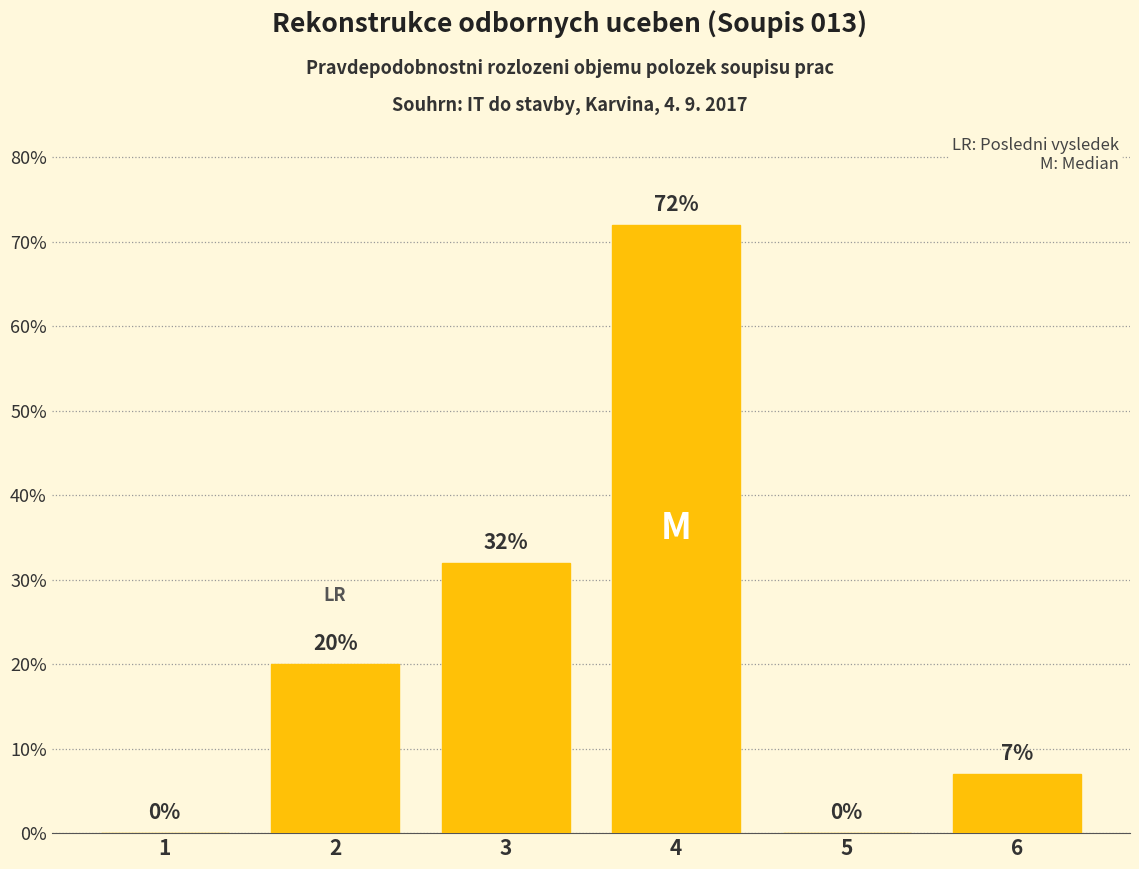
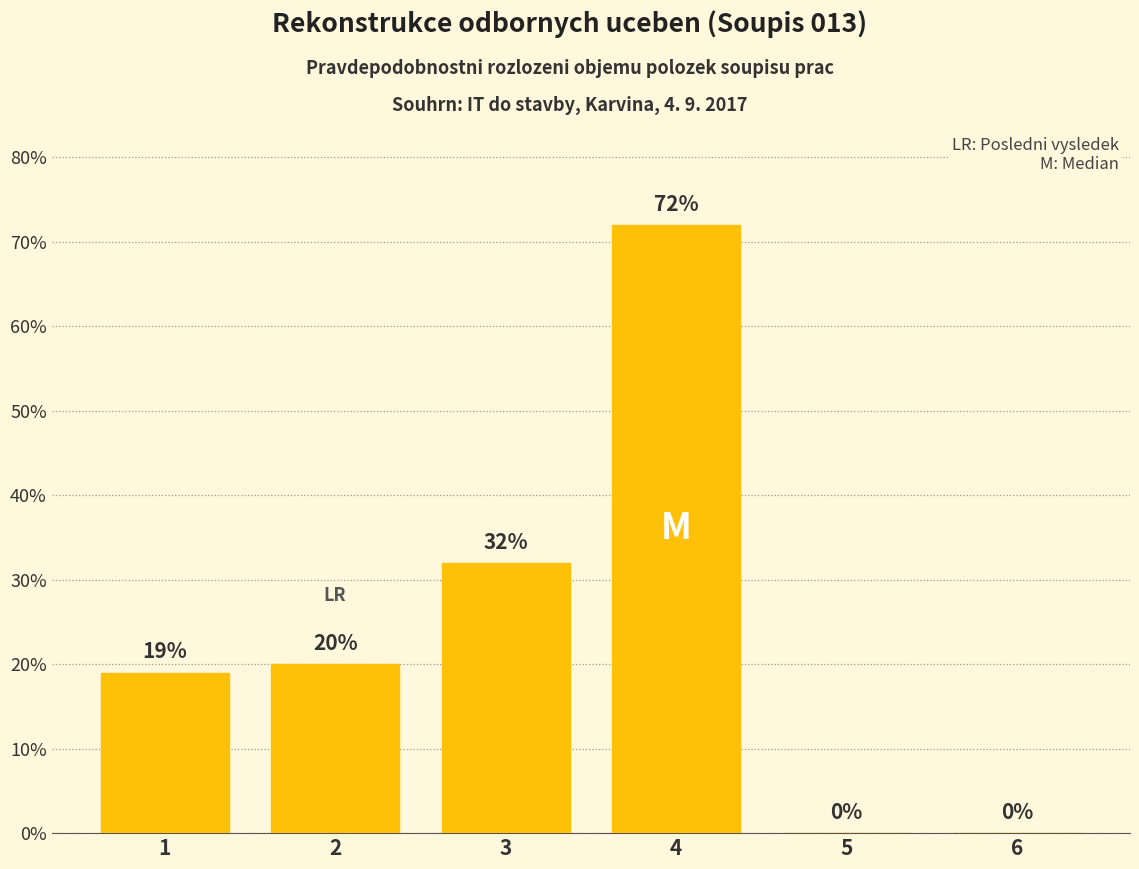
  {
-   "1": "0%",
+   "1": "19%",
    "2": "20%",
    "3": "32%",
    "4": "72%",
    "5": "0%",
-   "6": "7%"
+   "6": "0%"
  }
